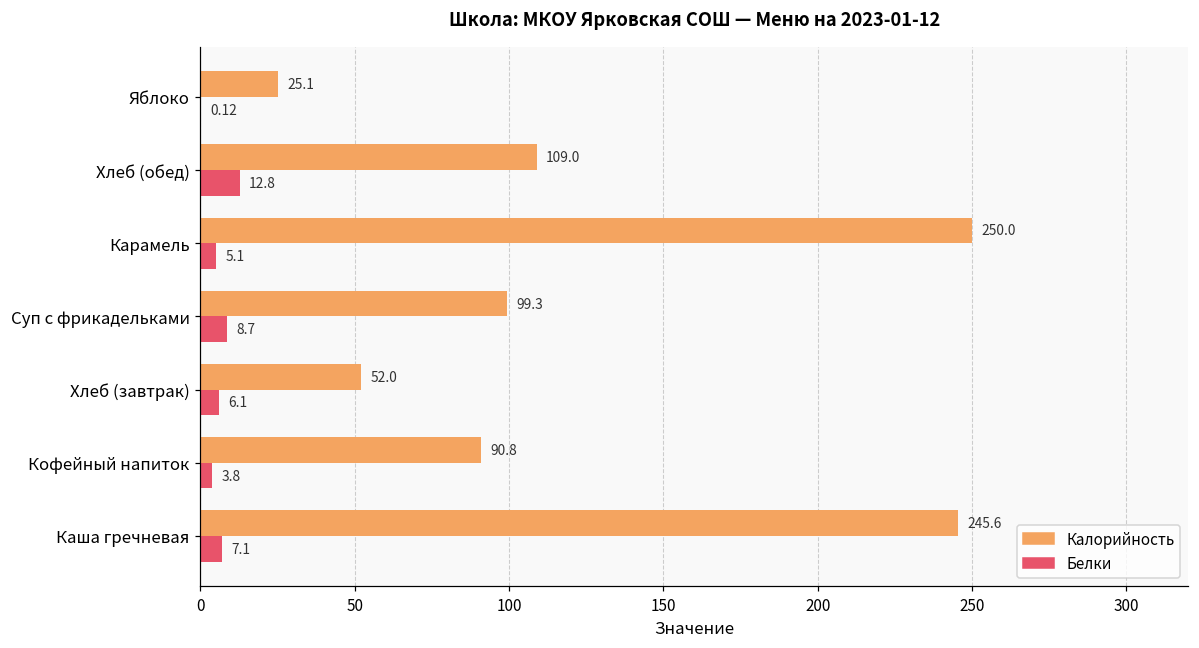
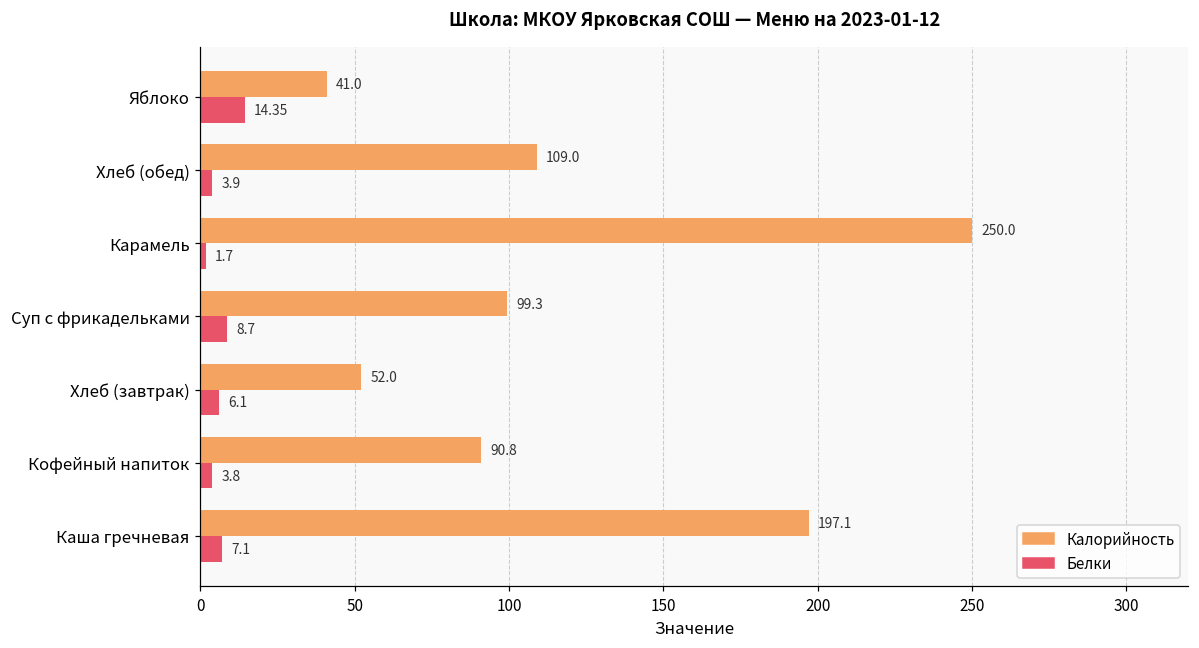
  {
    "Калорийность": {
-     "Яблоко": 25.1,
+     "Яблоко": 41.0,
      "Хлеб (обед)": 109.0,
      "Карамель": 250.0,
      "Суп с фрикадельками": 99.3,
      "Хлеб (завтрак)": 52.0,
      "Кофейный напиток": 90.8,
-     "Каша гречневая": 245.6
+     "Каша гречневая": 197.1
    },
    "Белки": {
-     "Яблоко": 0.12,
-     "Хлеб (обед)": 12.8,
-     "Карамель": 5.1,
+     "Яблоко": 14.35,
+     "Хлеб (обед)": 3.9,
+     "Карамель": 1.7,
      "Суп с фрикадельками": 8.7,
      "Хлеб (завтрак)": 6.1,
      "Кофейный напиток": 3.8,
      "Каша гречневая": 7.1
    }
  }
